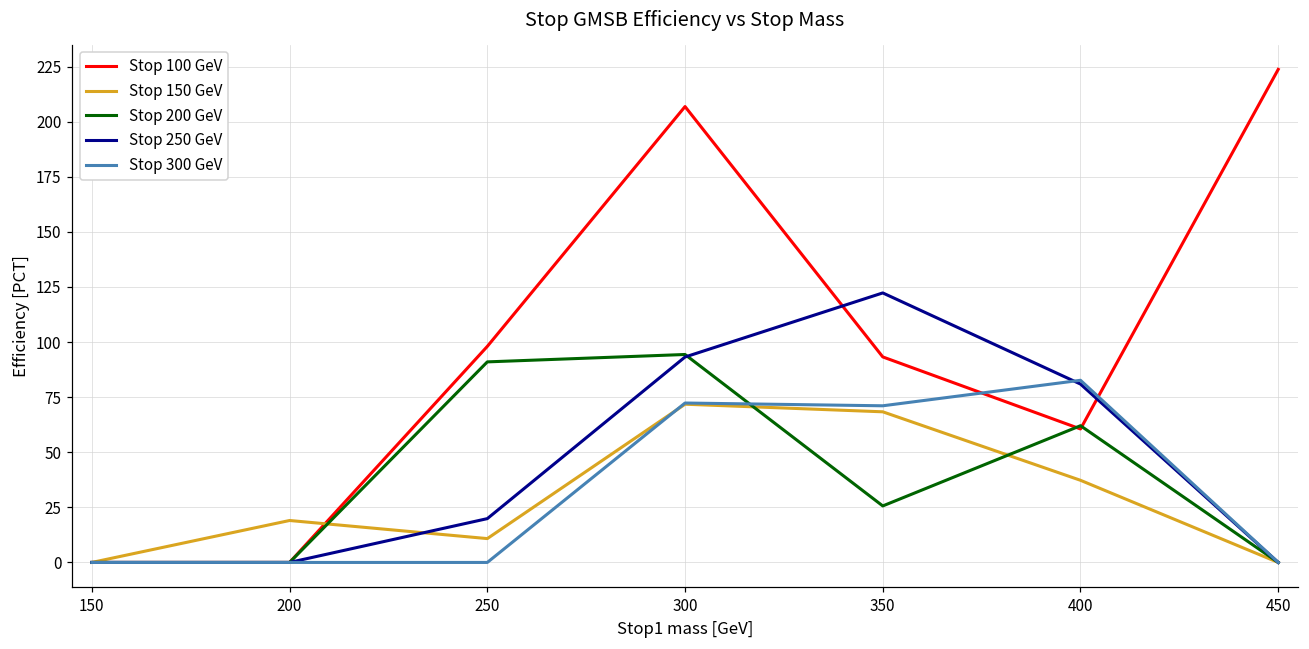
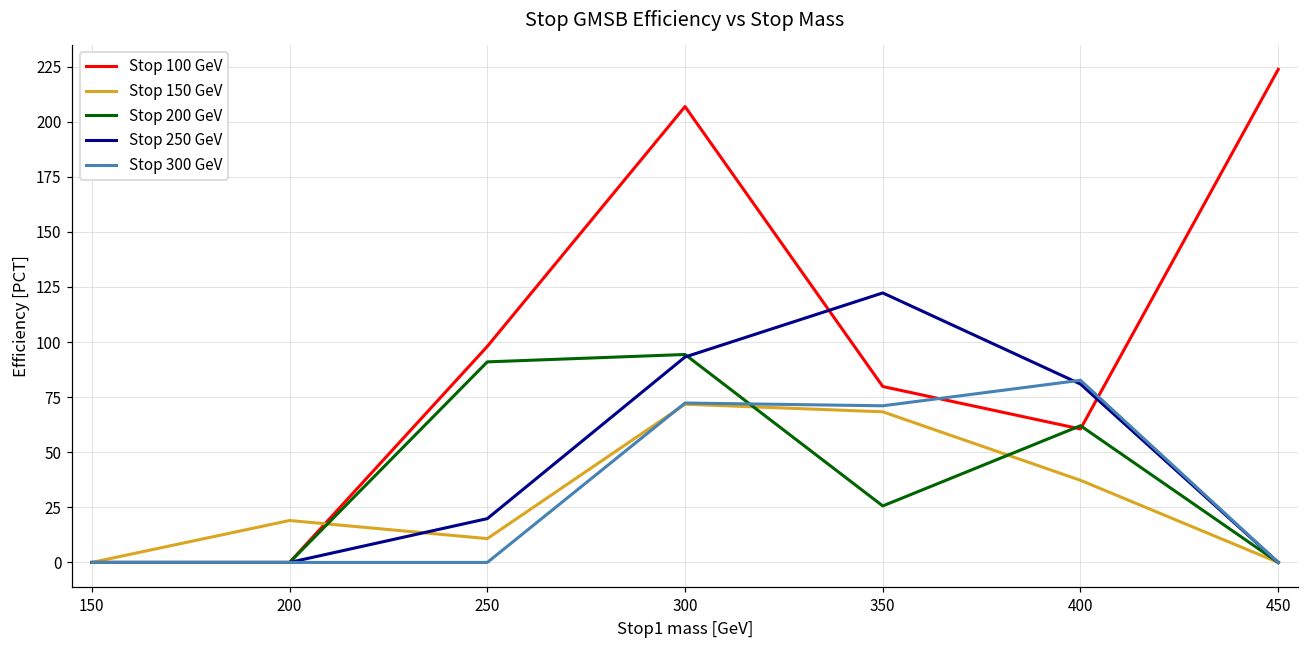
  {
    "Stop 100 GeV": {
      "250": 98,
      "300": 207,
-     "350": 93,
+     "350": 80,
      "400": 61,
      "450": 224
    },
    "Stop 150 GeV": {
      "200": 19,
      "250": 11,
      "350": 68,
      "400": 37
    },
    "Stop 200 GeV": {
      "250": 91,
      "350": 26,
      "400": 62
    },
    "Stop 250 GeV": {
      "250": 20,
      "350": 122,
      "400": 81
    },
    "Stop 300 GeV": {
      "250": 0,
      "350": 71,
      "400": 83
    }
  }
